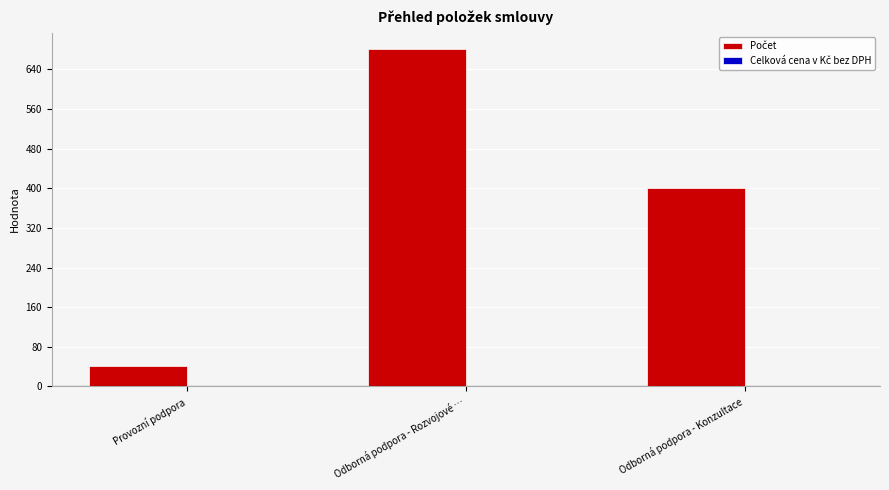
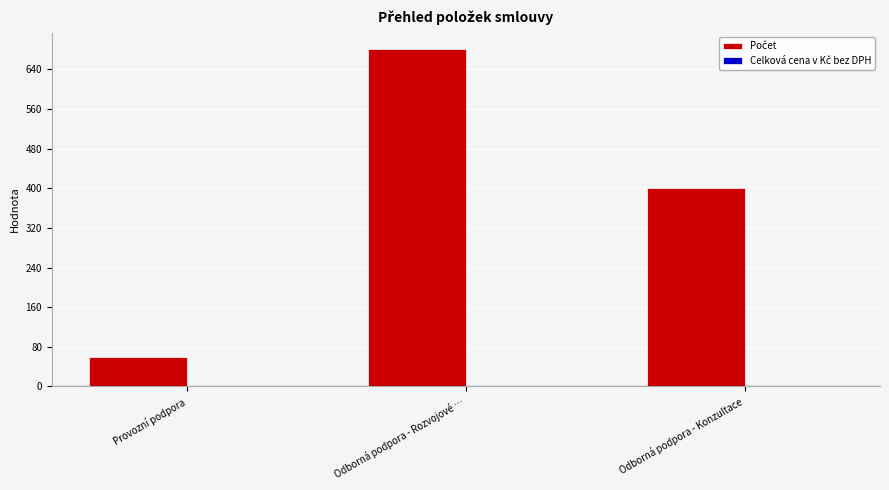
  {
    "Počet": {
-     "Provozní podpora": 40,
+     "Provozní podpora": 60,
      "Odborná podpora - Rozvojové …": 680,
      "Odborná podpora - Konzultace": 400
    },
    "Celková cena v Kč bez DPH": {
      "Provozní podpora": 0,
      "Odborná podpora - Rozvojové …": 0,
      "Odborná podpora - Konzultace": 0
    }
  }
